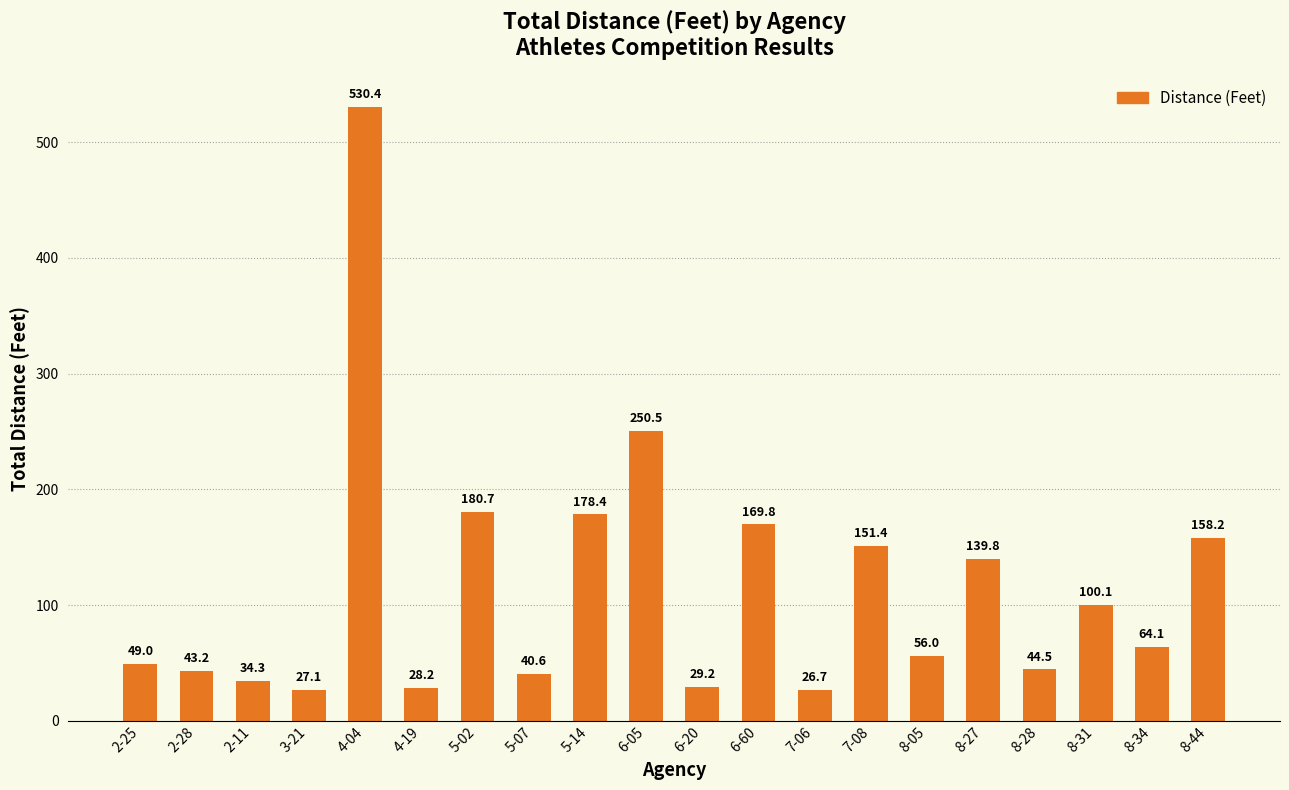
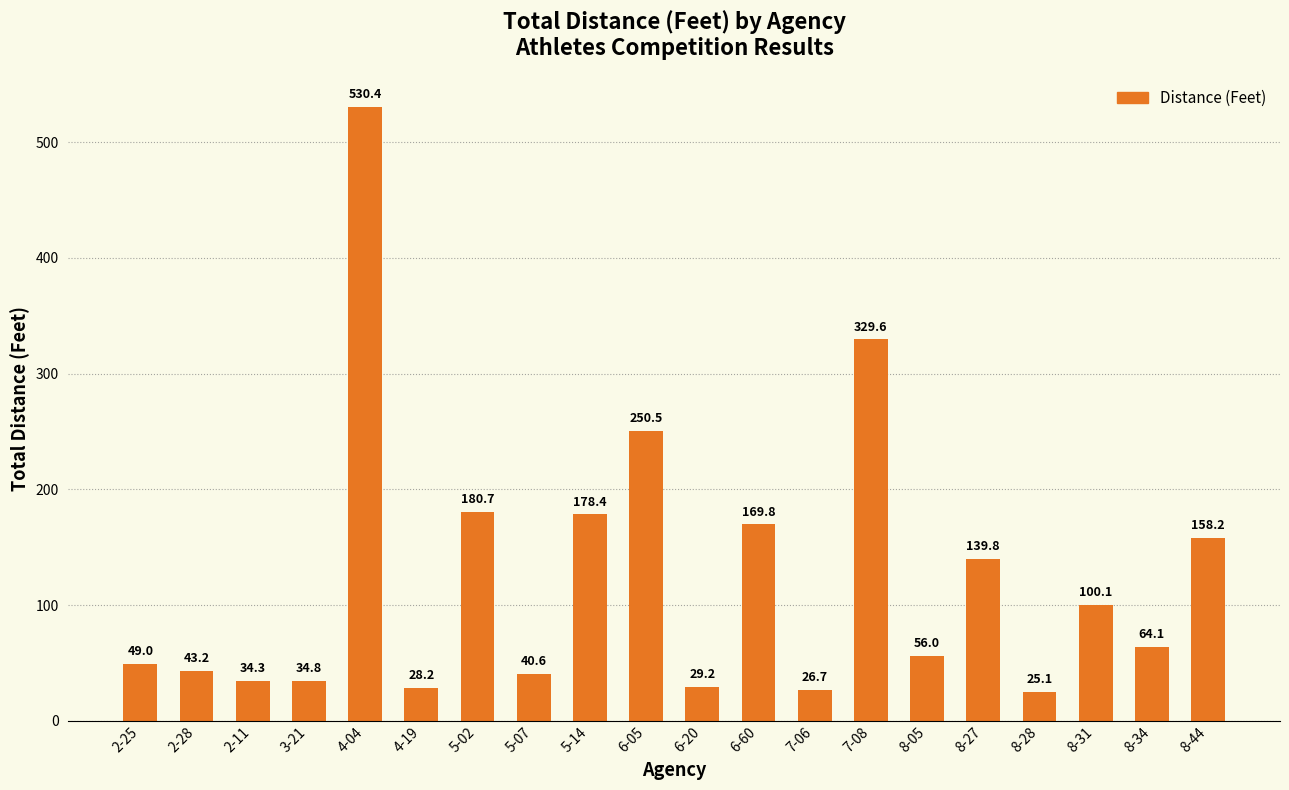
  {
    "2-25": 49.0,
    "2-28": 43.2,
    "2-11": 34.3,
-   "3-21": 27.1,
+   "3-21": 34.8,
    "4-04": 530.4,
    "4-19": 28.2,
    "5-02": 180.7,
    "5-07": 40.6,
    "5-14": 178.4,
    "6-05": 250.5,
    "6-20": 29.2,
    "6-60": 169.8,
    "7-06": 26.7,
-   "7-08": 151.4,
+   "7-08": 329.6,
    "8-05": 56.0,
    "8-27": 139.8,
-   "8-28": 44.5,
+   "8-28": 25.1,
    "8-31": 100.1,
    "8-34": 64.1,
    "8-44": 158.2
  }
